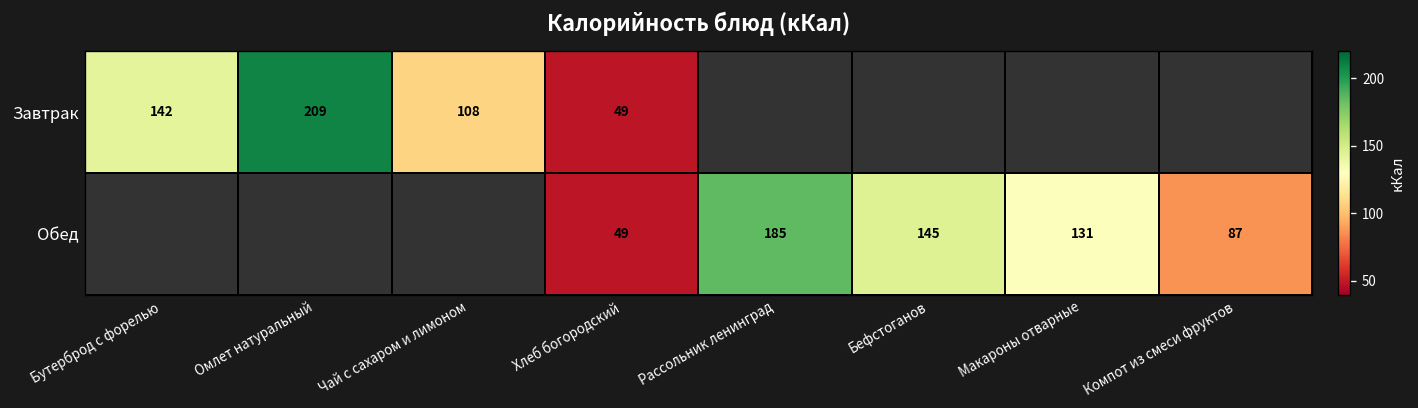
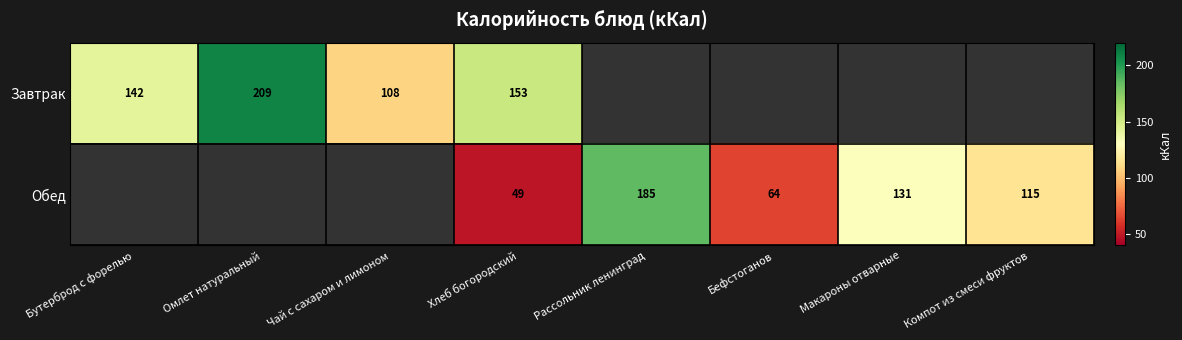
  {
    "Завтрак": {
      "Бутерброд с форелью": 142,
      "Омлет натуральный": 209,
      "Чай с сахаром и лимоном": 108,
-     "Хлеб богородский": 49
+     "Хлеб богородский": 153
    },
    "Обед": {
      "Хлеб богородский": 49,
      "Рассольник ленинград": 185,
-     "Бефстоганов": 145,
+     "Бефстоганов": 64,
      "Макароны отварные": 131,
-     "Компот из смеси фруктов": 87
+     "Компот из смеси фруктов": 115
    }
  }
